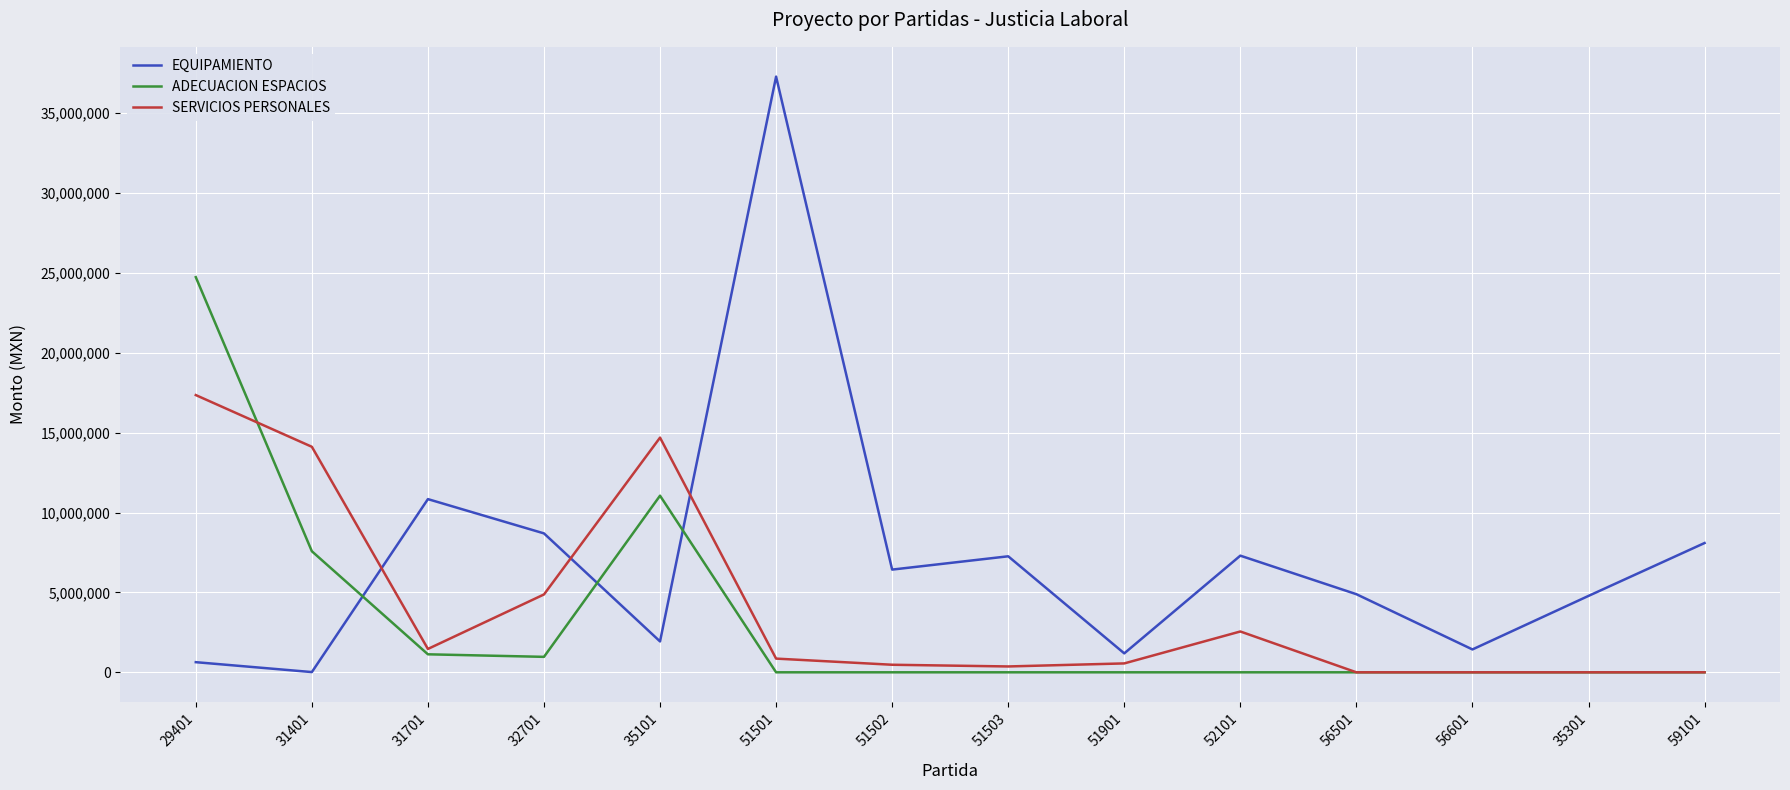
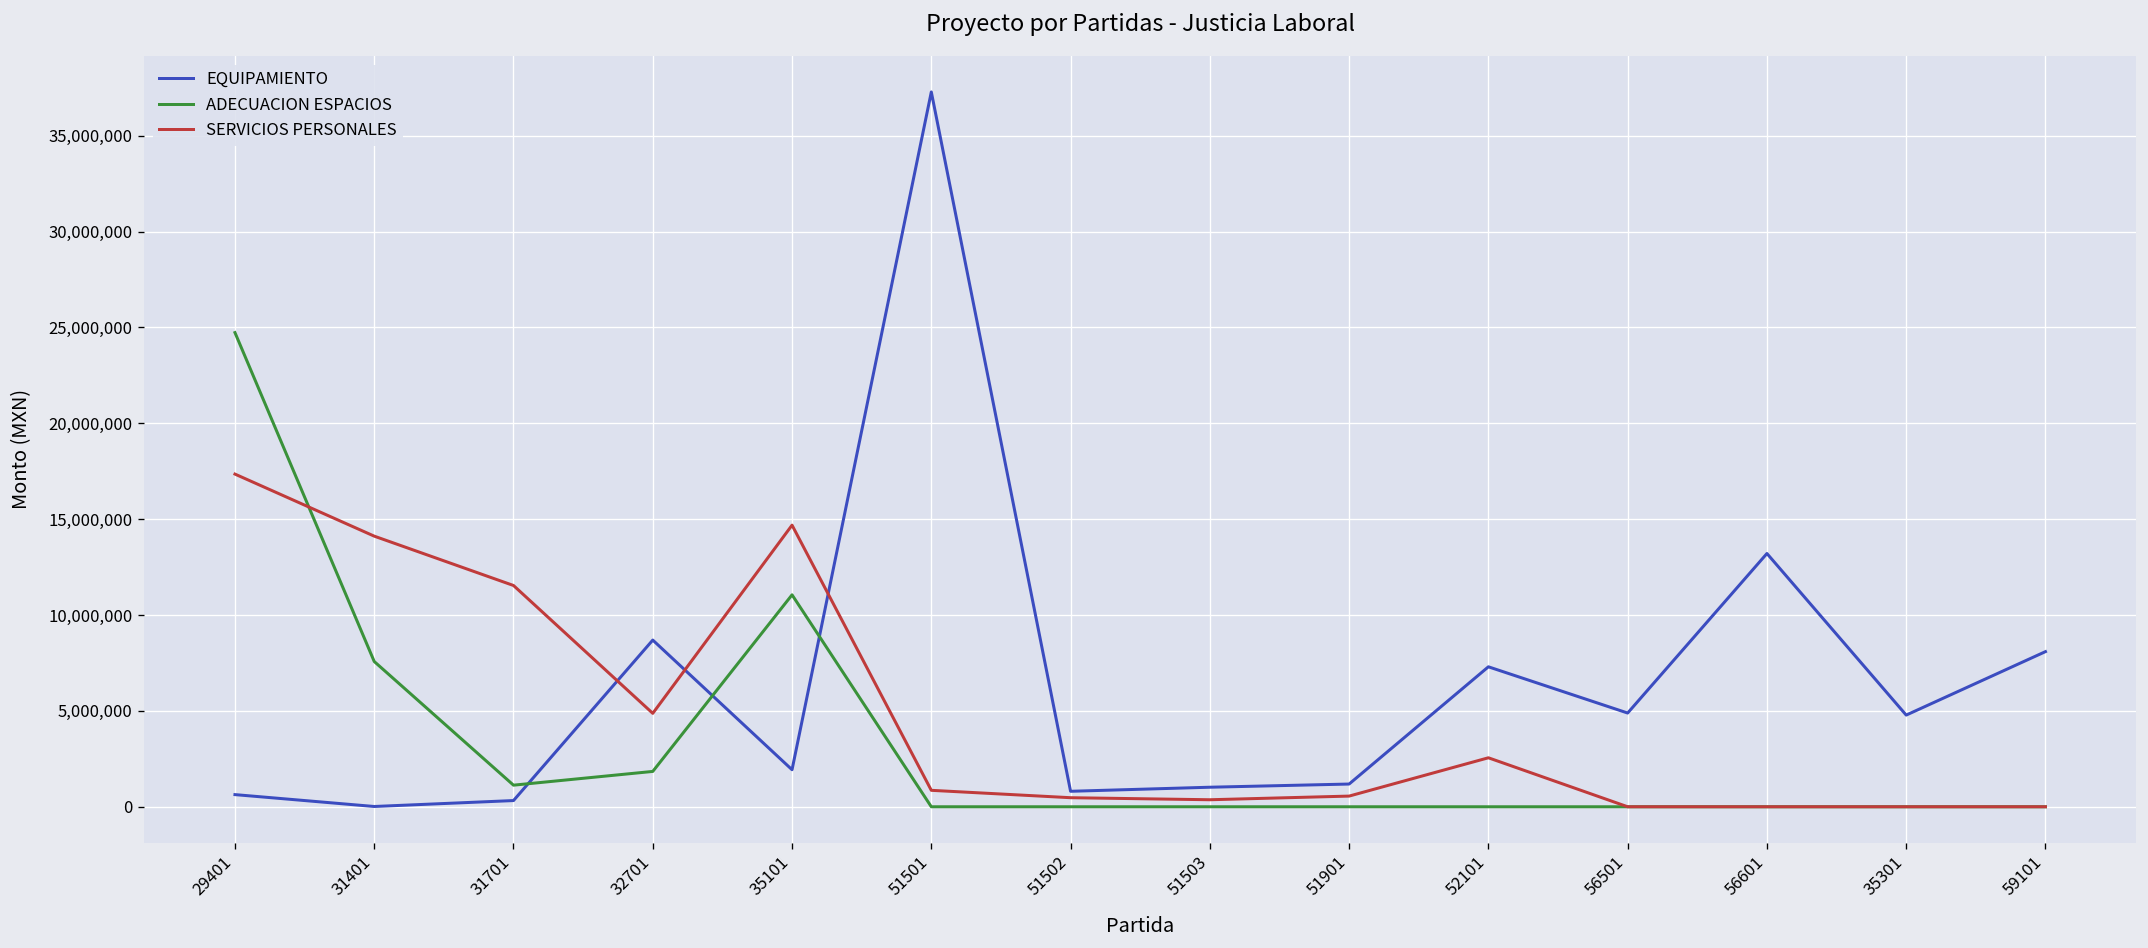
  {
    "EQUIPAMIENTO": {
      "29401": "600,000",
      "31401": "0",
-     "31701": "10,800,000",
+     "31701": "300,000",
      "32701": "8,700,000",
      "35101": "1,900,000",
      "51501": "37,300,000",
-     "51502": "6,400,000",
-     "51503": "7,300,000",
+     "51502": "800,000",
+     "51503": "1,000,000",
      "51901": "1,200,000",
      "52101": "7,300,000",
      "56501": "4,900,000",
-     "56601": "1,400,000",
+     "56601": "13,200,000",
      "35301": "4,800,000",
      "59101": "8,100,000"
    },
    "ADECUACION ESPACIOS": {
      "29401": "24,700,000",
      "31401": "7,600,000",
      "31701": "1,100,000",
-     "32701": "1,000,000",
+     "32701": "1,800,000",
      "35101": "11,100,000",
      "51501": "0",
      "51502": "0",
      "51503": "0",
      "51901": "0",
      "52101": "0"
    },
    "SERVICIOS PERSONALES": {
      "29401": "17,400,000",
      "31401": "14,100,000",
-     "31701": "1,500,000",
+     "31701": "11,500,000",
      "32701": "4,900,000",
      "35101": "14,700,000",
      "51501": "900,000",
      "51502": "500,000",
      "51503": "400,000",
      "51901": "600,000",
      "52101": "2,600,000"
    }
  }
